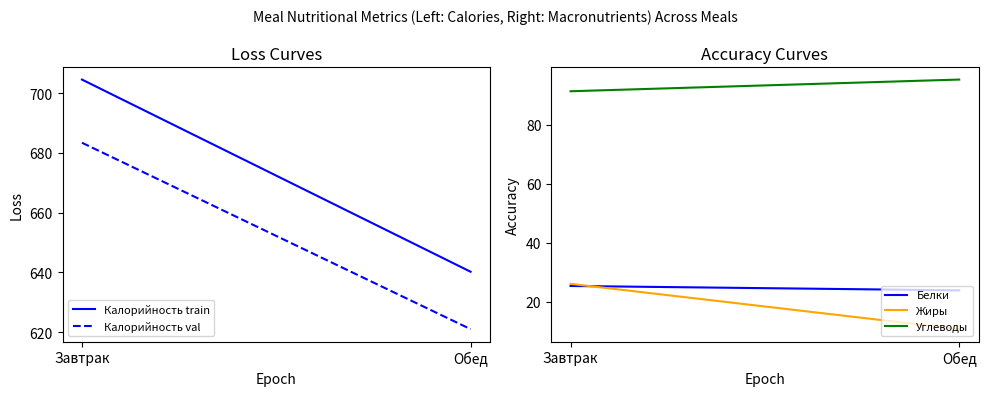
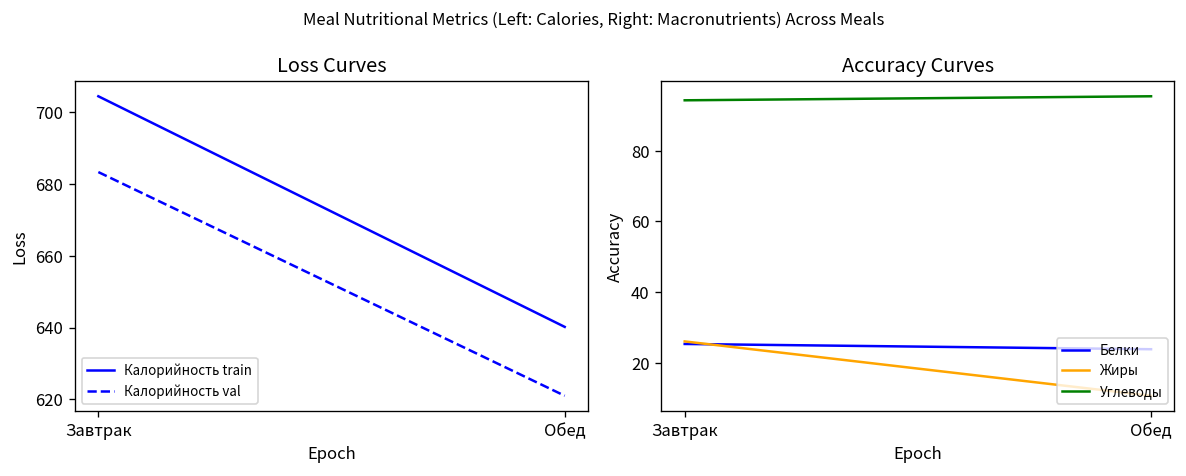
  {
    "Accuracy Curves": {
      "Углеводы": {
-       "Завтрак": 91,
+       "Завтрак": 94,
        "Обед": 95
      }
    }
  }
